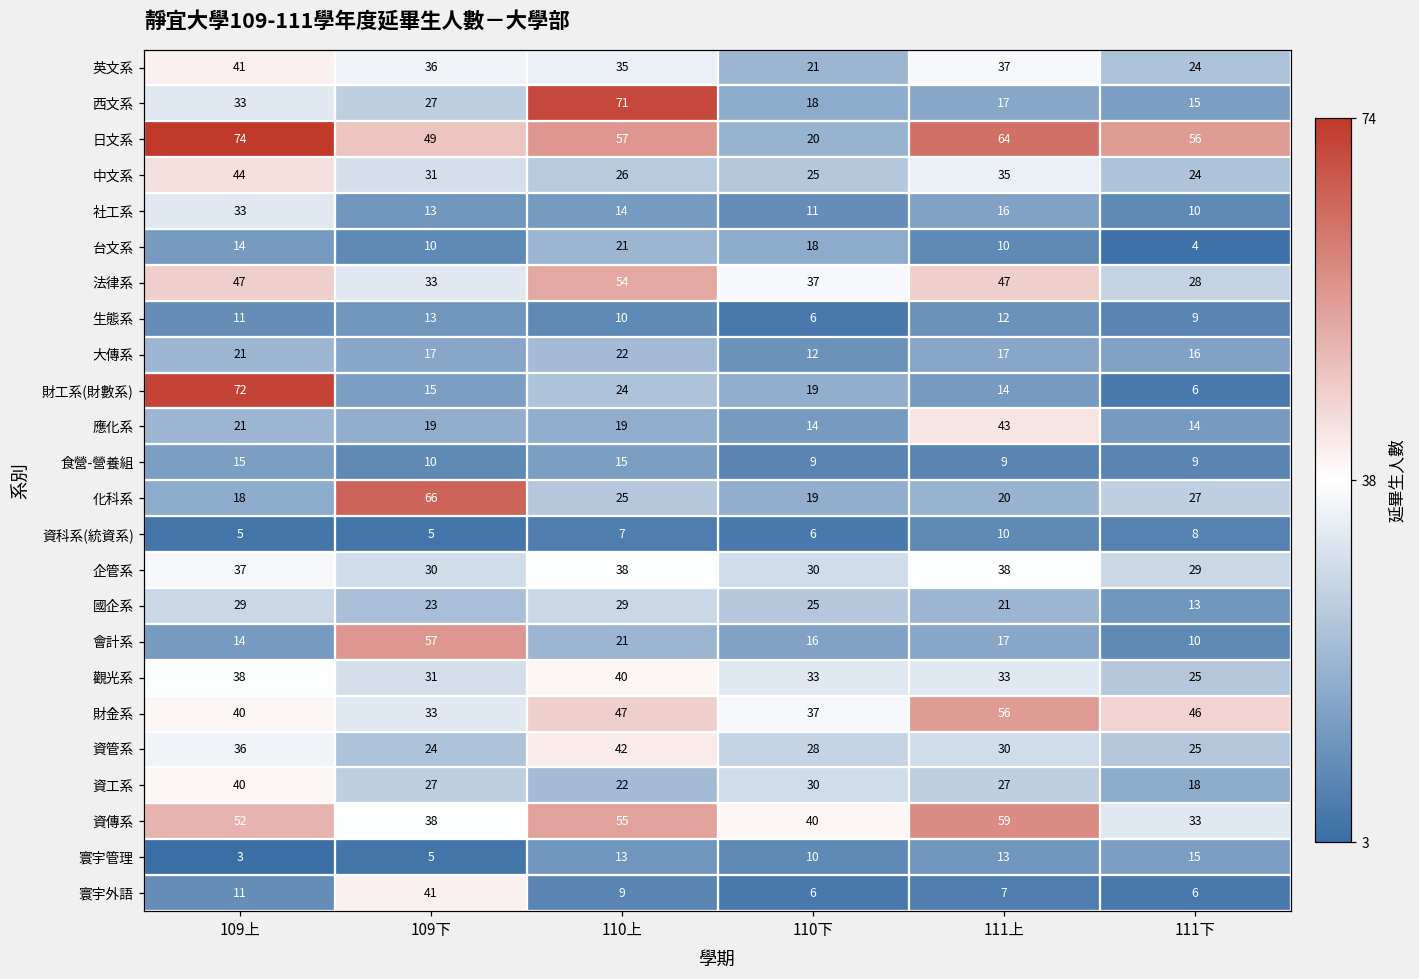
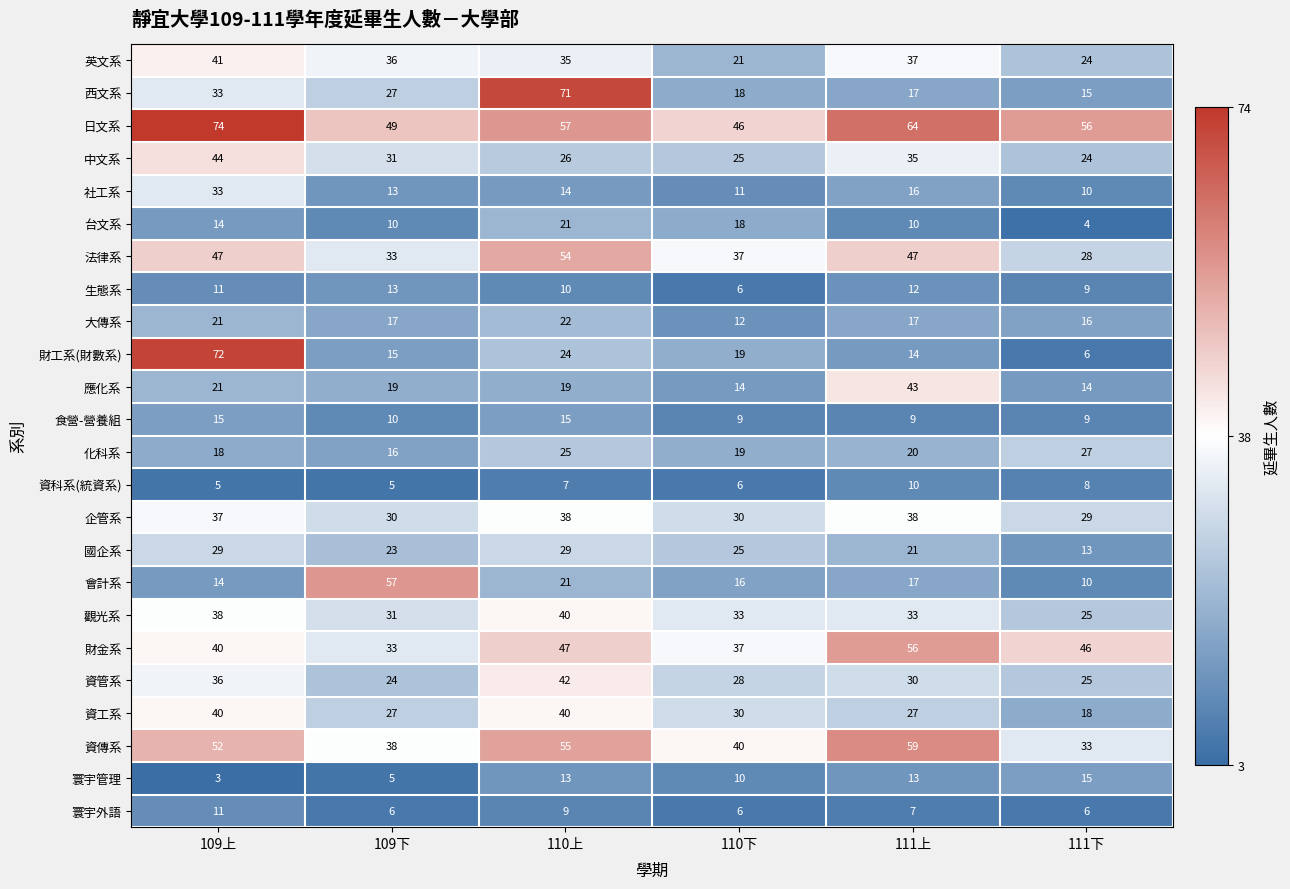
  {
    "英文系": {
      "109上": 41,
      "109下": 36,
      "110上": 35,
      "110下": 21,
      "111上": 37,
      "111下": 24
    },
    "西文系": {
      "109上": 33,
      "109下": 27,
      "110上": 71,
      "110下": 18,
      "111上": 17,
      "111下": 15
    },
    "日文系": {
      "109上": 74,
      "109下": 49,
      "110上": 57,
-     "110下": 20,
+     "110下": 46,
      "111上": 64,
      "111下": 56
    },
    "中文系": {
      "109上": 44,
      "109下": 31,
      "110上": 26,
      "110下": 25,
      "111上": 35,
      "111下": 24
    },
    "社工系": {
      "109上": 33,
      "109下": 13,
      "110上": 14,
      "110下": 11,
      "111上": 16,
      "111下": 10
    },
    "台文系": {
      "109上": 14,
      "109下": 10,
      "110上": 21,
      "110下": 18,
      "111上": 10,
      "111下": 4
    },
    "法律系": {
      "109上": 47,
      "109下": 33,
      "110上": 54,
      "110下": 37,
      "111上": 47,
      "111下": 28
    },
    "生態系": {
      "109上": 11,
      "109下": 13,
      "110上": 10,
      "110下": 6,
      "111上": 12,
      "111下": 9
    },
    "大傳系": {
      "109上": 21,
      "109下": 17,
      "110上": 22,
      "110下": 12,
      "111上": 17,
      "111下": 16
    },
    "財工系(財數系)": {
      "109上": 72,
      "109下": 15,
      "110上": 24,
      "110下": 19,
      "111上": 14,
      "111下": 6
    },
    "應化系": {
      "109上": 21,
      "109下": 19,
      "110上": 19,
      "110下": 14,
      "111上": 43,
      "111下": 14
    },
    "食營-營養組": {
      "109上": 15,
      "109下": 10,
      "110上": 15,
      "110下": 9,
      "111上": 9,
      "111下": 9
    },
    "化科系": {
      "109上": 18,
-     "109下": 66,
+     "109下": 16,
      "110上": 25,
      "110下": 19,
      "111上": 20,
      "111下": 27
    },
    "資科系(統資系)": {
      "109上": 5,
      "109下": 5,
      "110上": 7,
      "110下": 6,
      "111上": 10,
      "111下": 8
    },
    "企管系": {
      "109上": 37,
      "109下": 30,
      "110上": 38,
      "110下": 30,
      "111上": 38,
      "111下": 29
    },
    "國企系": {
      "109上": 29,
      "109下": 23,
      "110上": 29,
      "110下": 25,
      "111上": 21,
      "111下": 13
    },
    "會計系": {
      "109上": 14,
      "109下": 57,
      "110上": 21,
      "110下": 16,
      "111上": 17,
      "111下": 10
    },
    "觀光系": {
      "109上": 38,
      "109下": 31,
      "110上": 40,
      "110下": 33,
      "111上": 33,
      "111下": 25
    },
    "財金系": {
      "109上": 40,
      "109下": 33,
      "110上": 47,
      "110下": 37,
      "111上": 56,
      "111下": 46
    },
    "資管系": {
      "109上": 36,
      "109下": 24,
      "110上": 42,
      "110下": 28,
      "111上": 30,
      "111下": 25
    },
    "資工系": {
      "109上": 40,
      "109下": 27,
-     "110上": 22,
+     "110上": 40,
      "110下": 30,
      "111上": 27,
      "111下": 18
    },
    "資傳系": {
      "109上": 52,
      "109下": 38,
      "110上": 55,
      "110下": 40,
      "111上": 59,
      "111下": 33
    },
    "寰宇管理": {
      "109上": 3,
      "109下": 5,
      "110上": 13,
      "110下": 10,
      "111上": 13,
      "111下": 15
    },
    "寰宇外語": {
      "109上": 11,
-     "109下": 41,
+     "109下": 6,
      "110上": 9,
      "110下": 6,
      "111上": 7,
      "111下": 6
    }
  }
